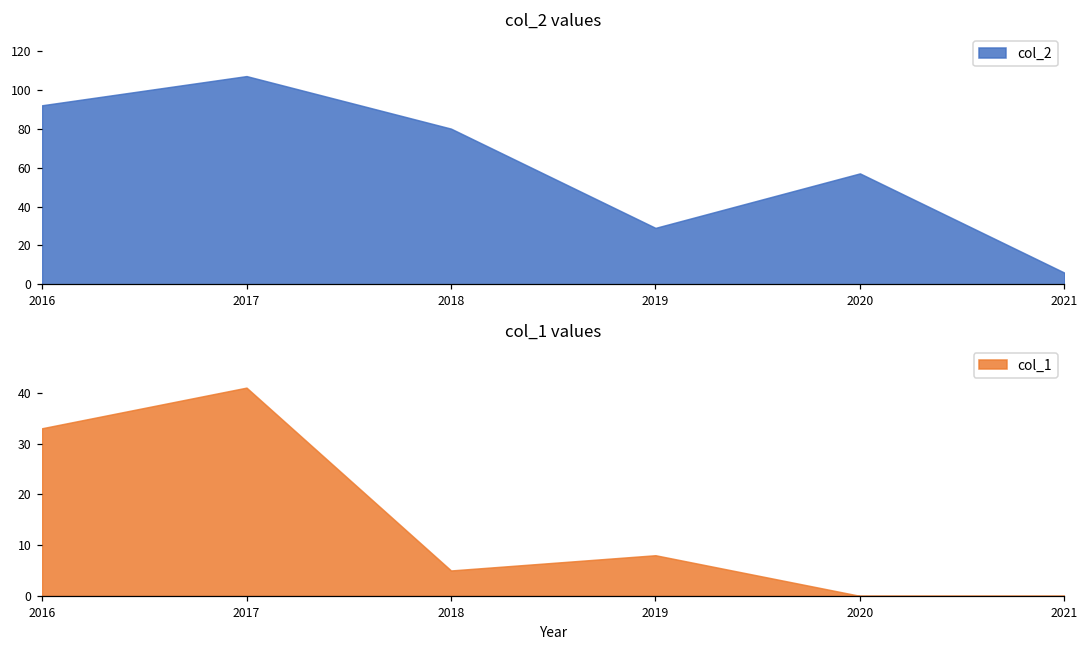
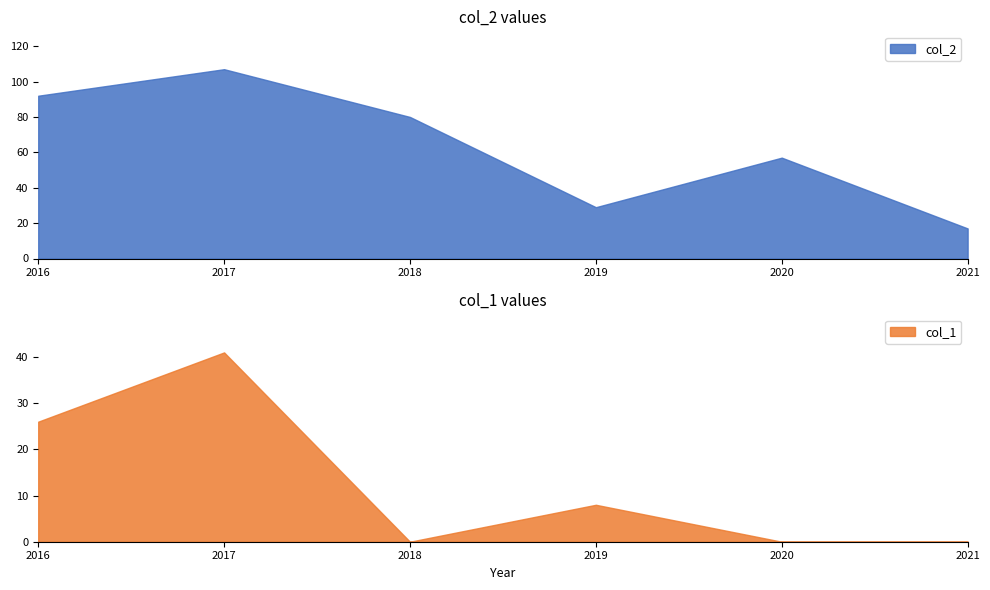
  {
    "col_2 values": {
      "2016": 92,
      "2017": 107,
      "2018": 80,
      "2019": 29,
      "2020": 57,
-     "2021": 6
+     "2021": 17
    },
    "col_1 values": {
-     "2016": 33,
+     "2016": 26,
      "2017": 41,
-     "2018": 5,
+     "2018": 0,
      "2019": 8,
      "2020": 0,
      "2021": 0
    }
  }
